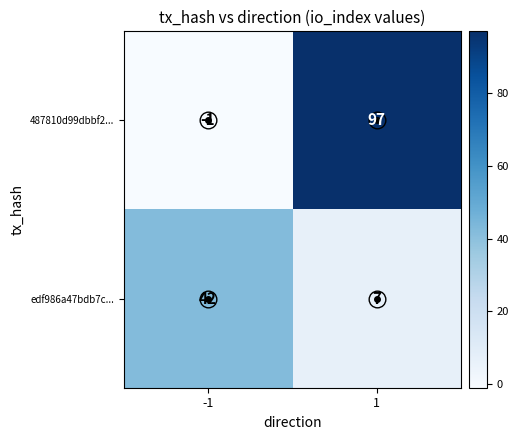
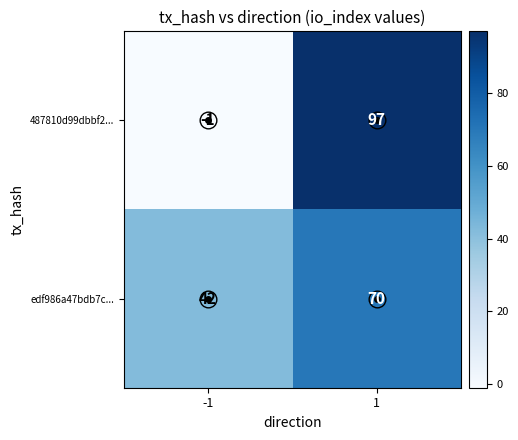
  {
    "edf986a47bdb7c...": {
-     "1": 7
+     "1": 70
    }
  }
